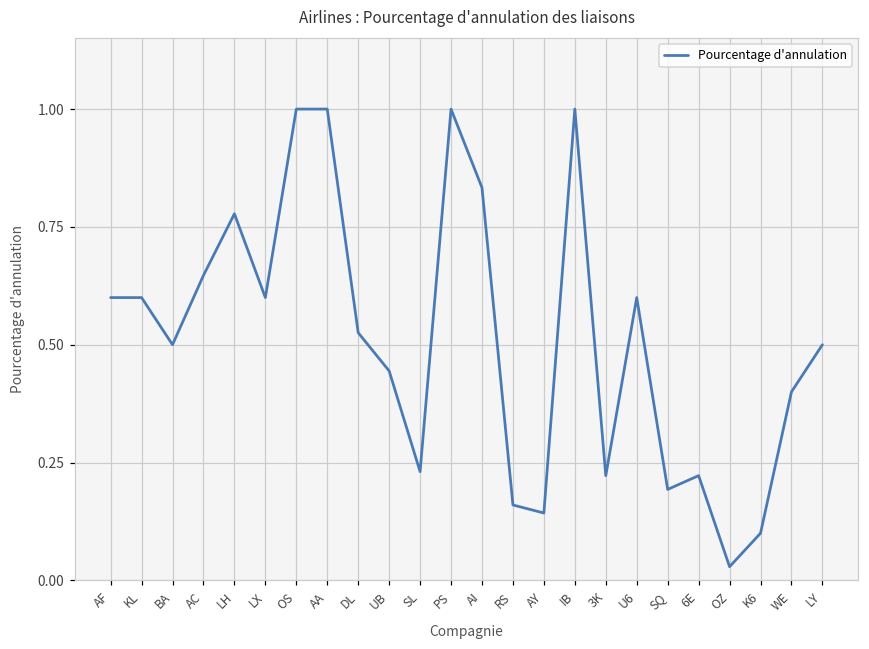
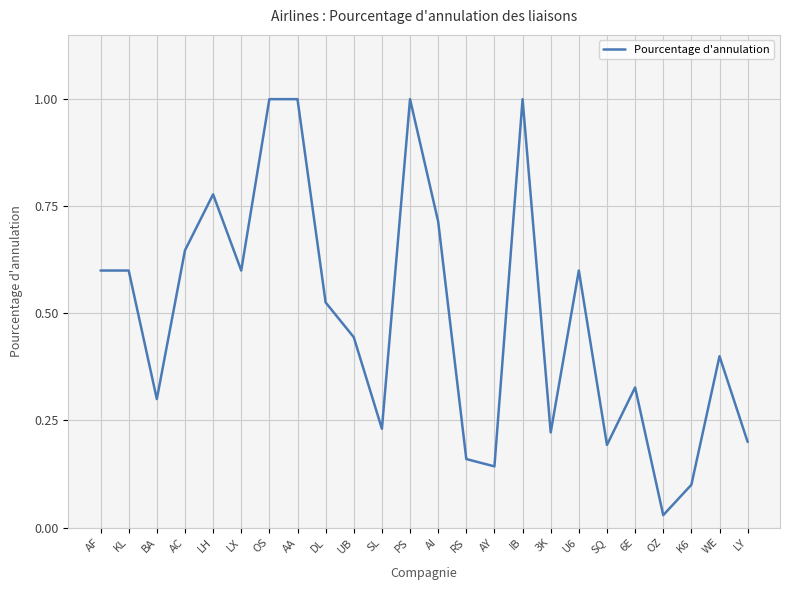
  {
    "AF": 0.60,
    "KL": 0.60,
-   "BA": 0.5,
+   "BA": 0.3,
    "AC": 0.65,
    "LH": 0.78,
    "LX": 0.60,
    "OS": 1.00,
    "AA": 1.00,
    "DL": 0.53,
    "UB": 0.44,
    "SL": 0.23,
    "PS": 1.00,
-   "AI": 0.83,
+   "AI": 0.71,
    "RS": 0.16,
    "AY": 0.14,
    "IB": 1.00,
    "3K": 0.22,
    "U6": 0.60,
    "SQ": 0.19,
-   "6E": 0.22,
+   "6E": 0.33,
    "OZ": 0.03,
    "K6": 0.10,
    "WE": 0.40,
-   "LY": 0.5
+   "LY": 0.2
  }
